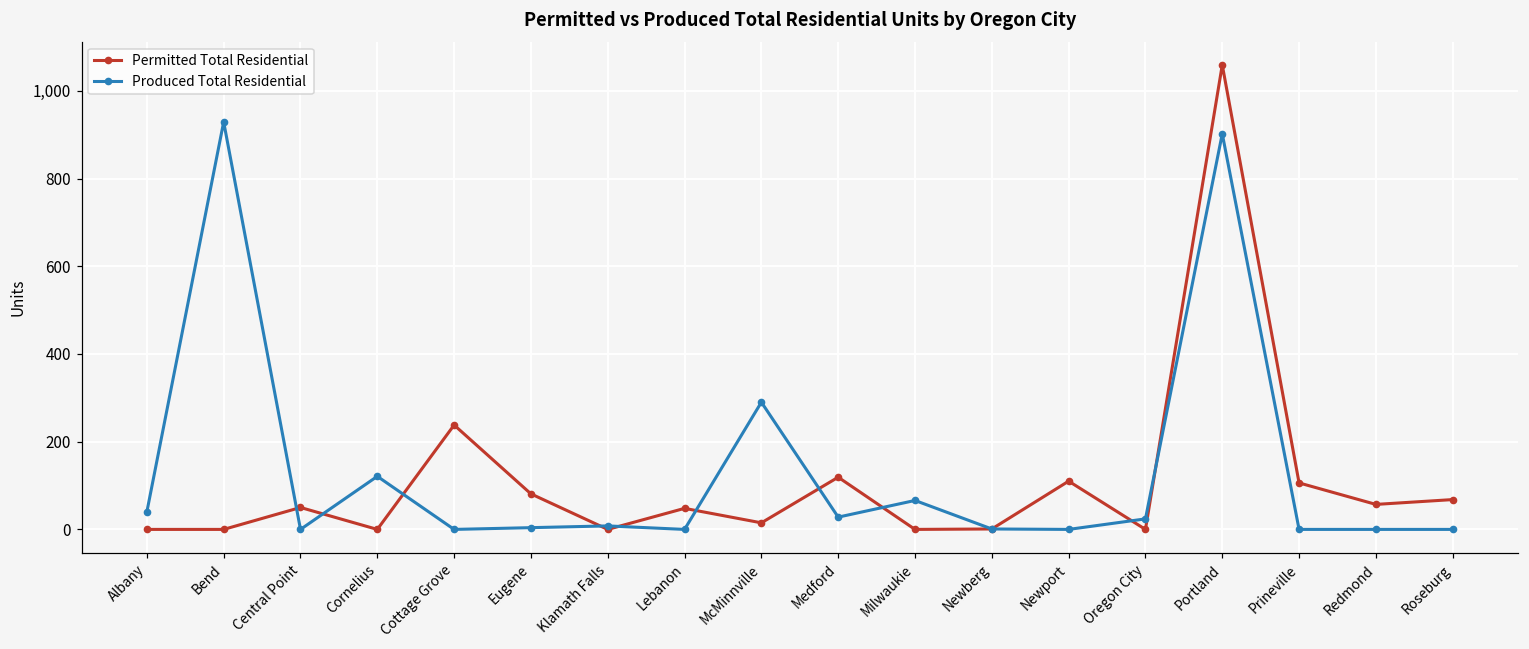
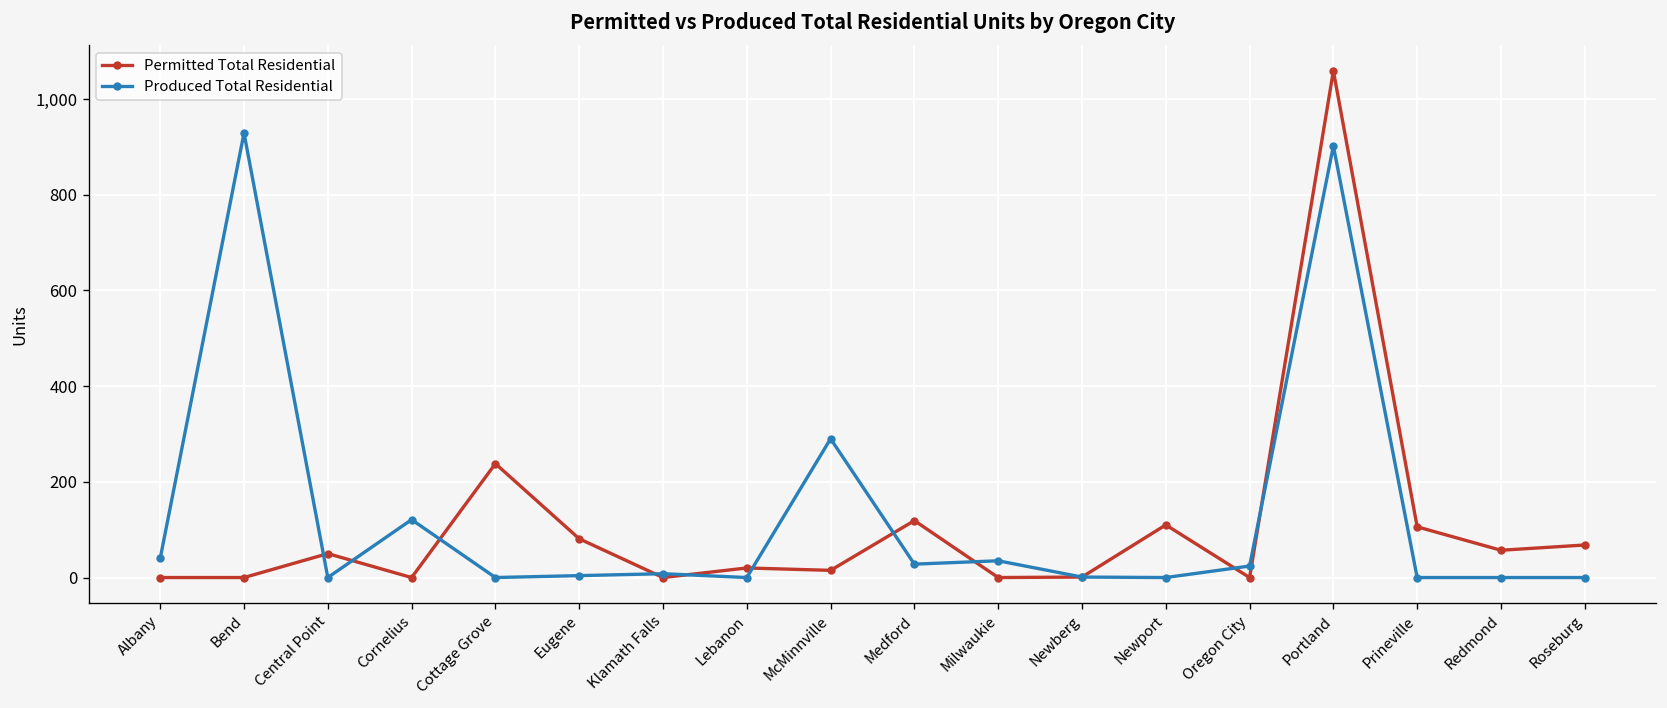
  {
    "Permitted Total Residential": {
      "Albany": "0",
      "Bend": "0",
      "Central Point": "50",
      "Cornelius": "0",
      "Cottage Grove": "240",
      "Eugene": "80",
      "Klamath Falls": "0",
-     "Lebanon": "50",
+     "Lebanon": "20",
      "McMinnville": "20",
      "Medford": "120",
      "Milwaukie": "0",
      "Newport": "110",
      "Oregon City": "0",
      "Portland": "1,060",
      "Prineville": "110",
      "Redmond": "60",
      "Roseburg": "70"
    },
    "Produced Total Residential": {
      "Albany": "40",
      "Bend": "930",
      "Central Point": "0",
      "Cornelius": "120",
      "Cottage Grove": "0",
      "Eugene": "0",
      "Klamath Falls": "10",
      "Lebanon": "0",
      "McMinnville": "290",
      "Medford": "30",
-     "Milwaukie": "70",
+     "Milwaukie": "40",
      "Newport": "0",
      "Oregon City": "20",
      "Portland": "900",
      "Prineville": "0",
      "Redmond": "0",
      "Roseburg": "0"
    }
  }
